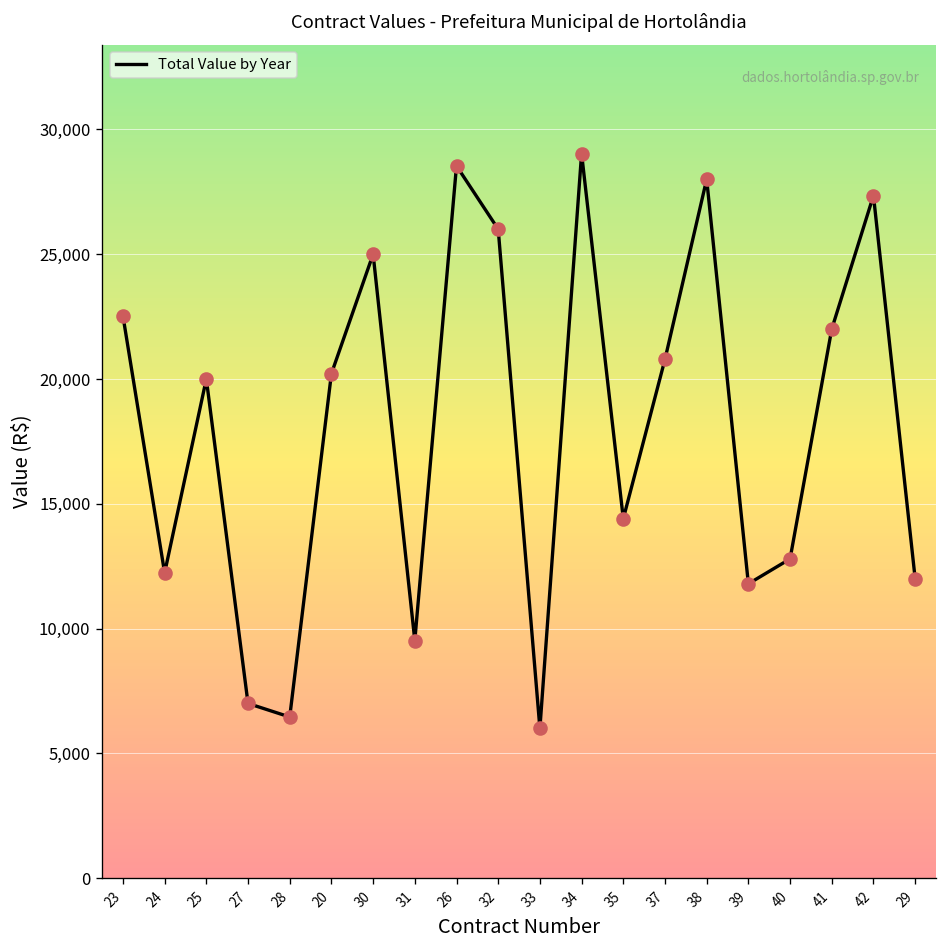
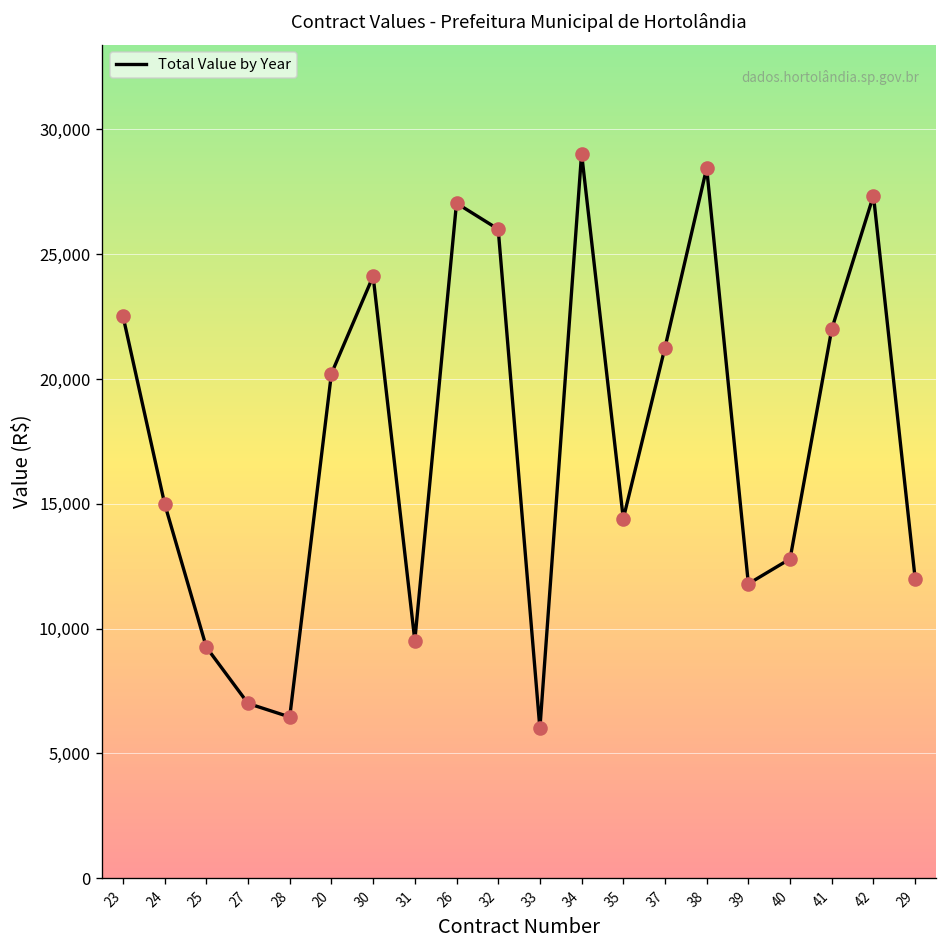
  {
    "23": "22,500",
-   "24": "12,200",
-   "25": "20,000",
+   "24": "15,000",
+   "25": "9,300",
    "27": "7,000",
    "28": "6,500",
    "20": "20,200",
-   "30": "25,000",
+   "30": "24,100",
    "31": "9,500",
-   "26": "28,500",
+   "26": "27,000",
    "32": "26,000",
    "33": "6,000",
    "34": "29,000",
    "35": "14,400",
-   "37": "20,800",
-   "38": "28,000",
+   "37": "21,300",
+   "38": "28,400",
    "39": "11,800",
    "40": "12,800",
    "41": "22,000",
    "42": "27,300",
    "29": "12,000"
  }
